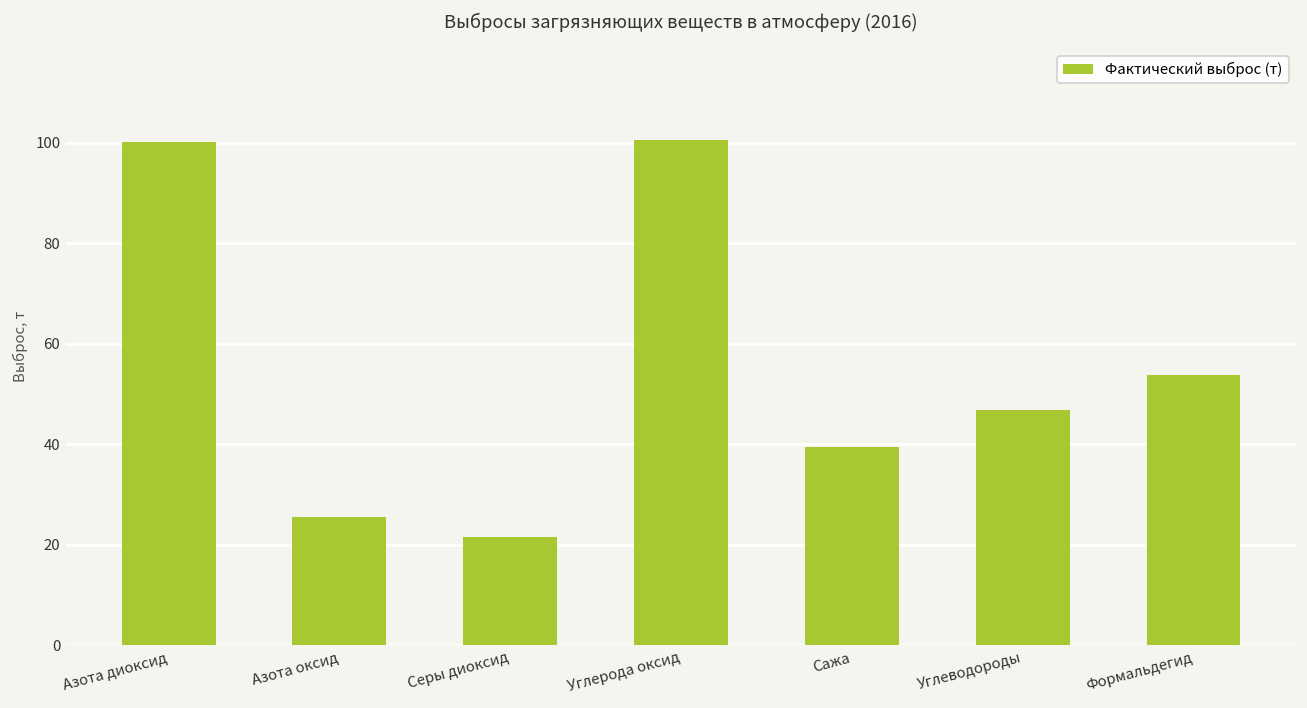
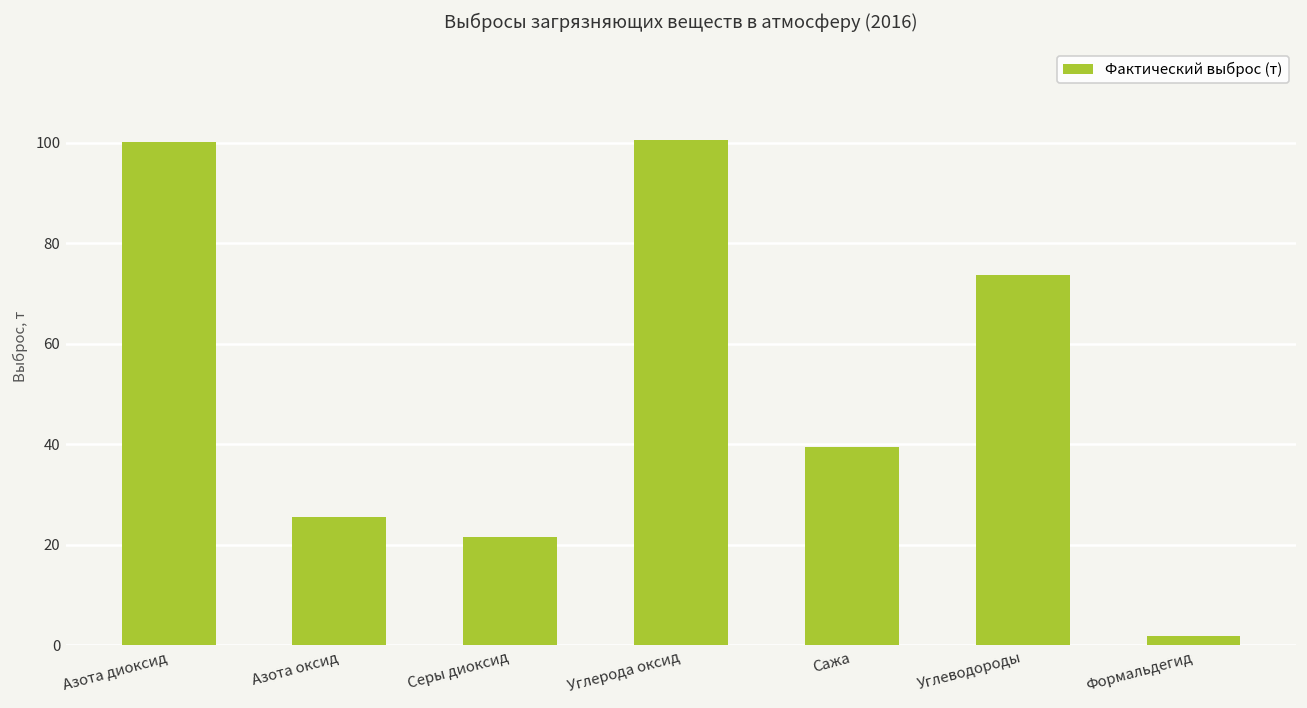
  {
    "Азота диоксид": 100,
    "Азота оксид": 25,
    "Серы диоксид": 21,
    "Углерода оксид": 101,
    "Сажа": 39,
-   "Углеводороды": 47,
-   "Формальдегид": 54
+   "Углеводороды": 74,
+   "Формальдегид": 2
  }
